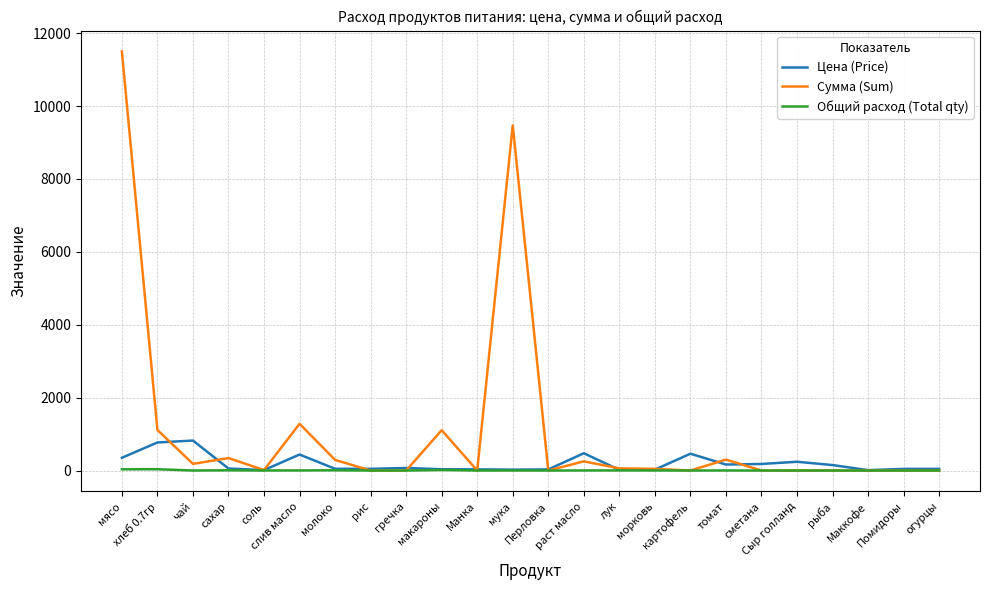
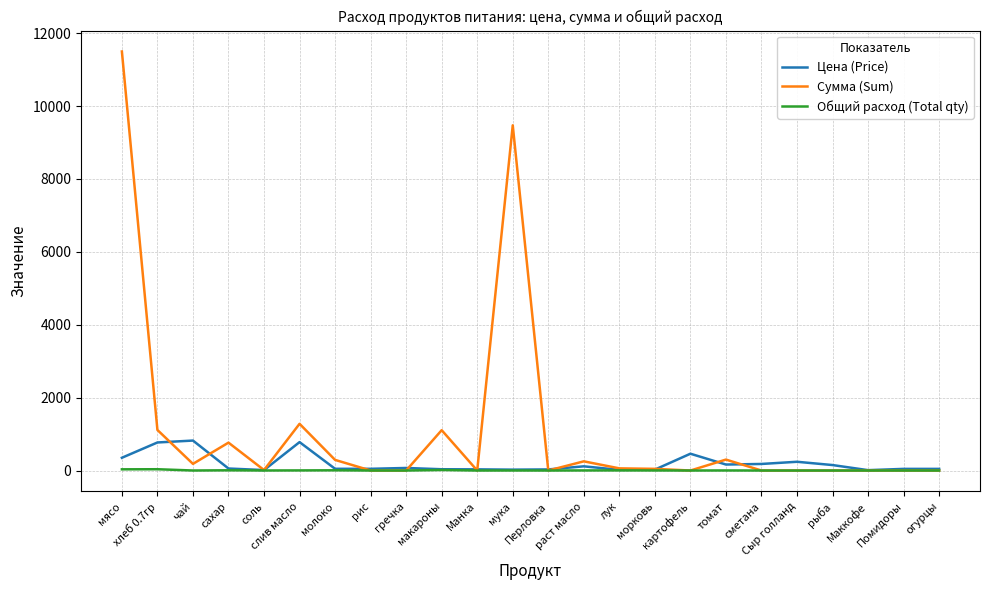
  {
    "Цена (Price)": {
      "мясо": 400,
      "хлеб 0.7гр": 800,
      "чай": 800,
-     "слив масло": 400,
-     "раст масло": 500,
+     "слив масло": 800,
+     "раст масло": 100,
      "картофель": 500,
      "томат": 200,
      "сметана": 200,
      "Сыр голланд": 200,
      "рыба": 200
    },
    "Сумма (Sum)": {
      "мясо": 11500,
      "хлеб 0.7гр": 1100,
      "чай": 200,
-     "сахар": 300,
+     "сахар": 800,
      "слив масло": 1300,
      "молоко": 300,
      "макароны": 1100,
      "мука": 9500,
      "раст масло": 300,
      "томат": 300
    },
    "Общий расход (Total qty)": {
      "мясо": 0,
      "хлеб 0.7гр": 0,
      "чай": 0,
      "слив масло": 0,
      "раст масло": 0,
      "томат": 0
    }
  }
